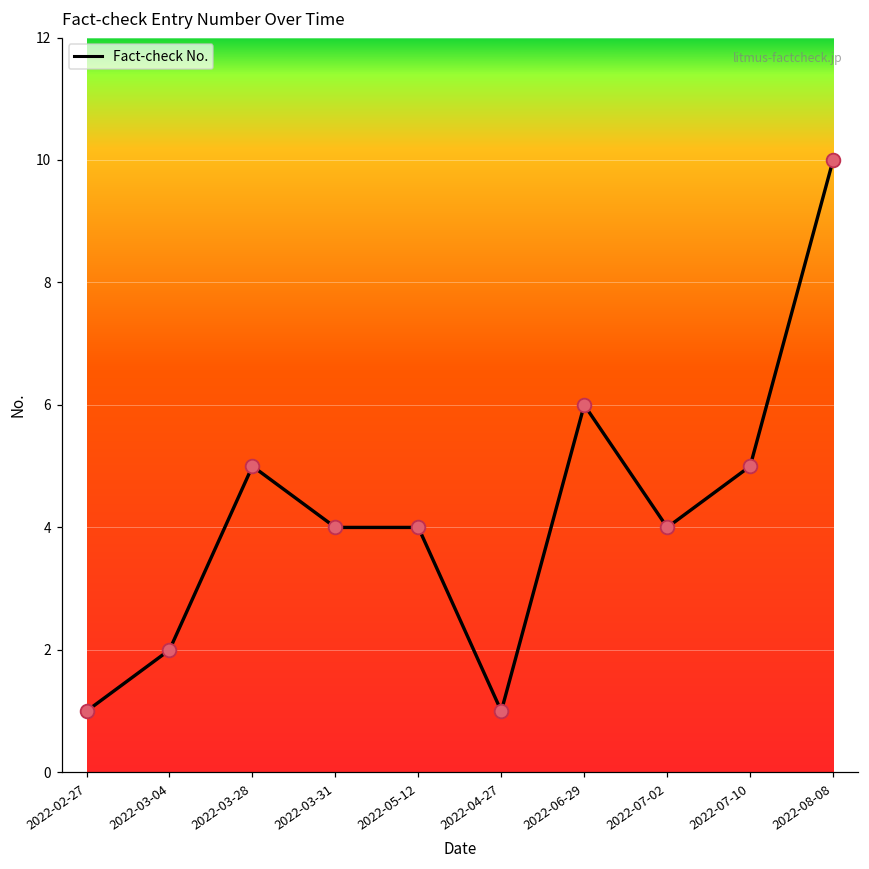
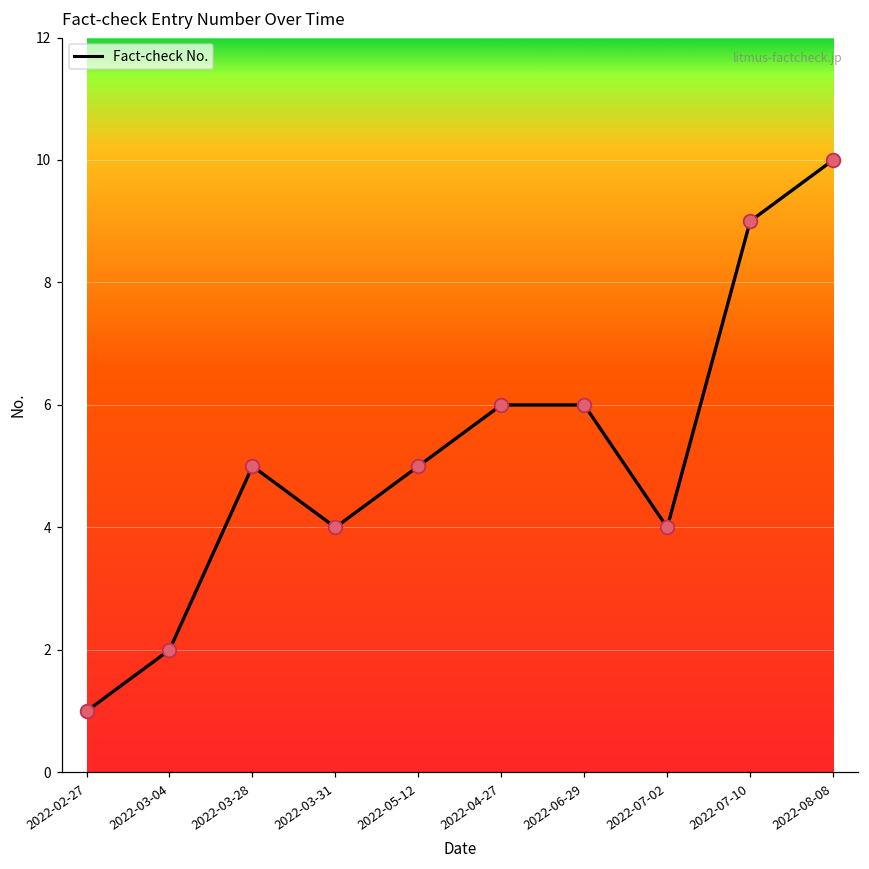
  {
    "2022-02-27": 1,
    "2022-03-04": 2,
    "2022-03-28": 5,
    "2022-03-31": 4,
-   "2022-05-12": 4,
-   "2022-04-27": 1,
+   "2022-05-12": 5,
+   "2022-04-27": 6,
    "2022-06-29": 6,
    "2022-07-02": 4,
-   "2022-07-10": 5,
+   "2022-07-10": 9,
    "2022-08-08": 10
  }
